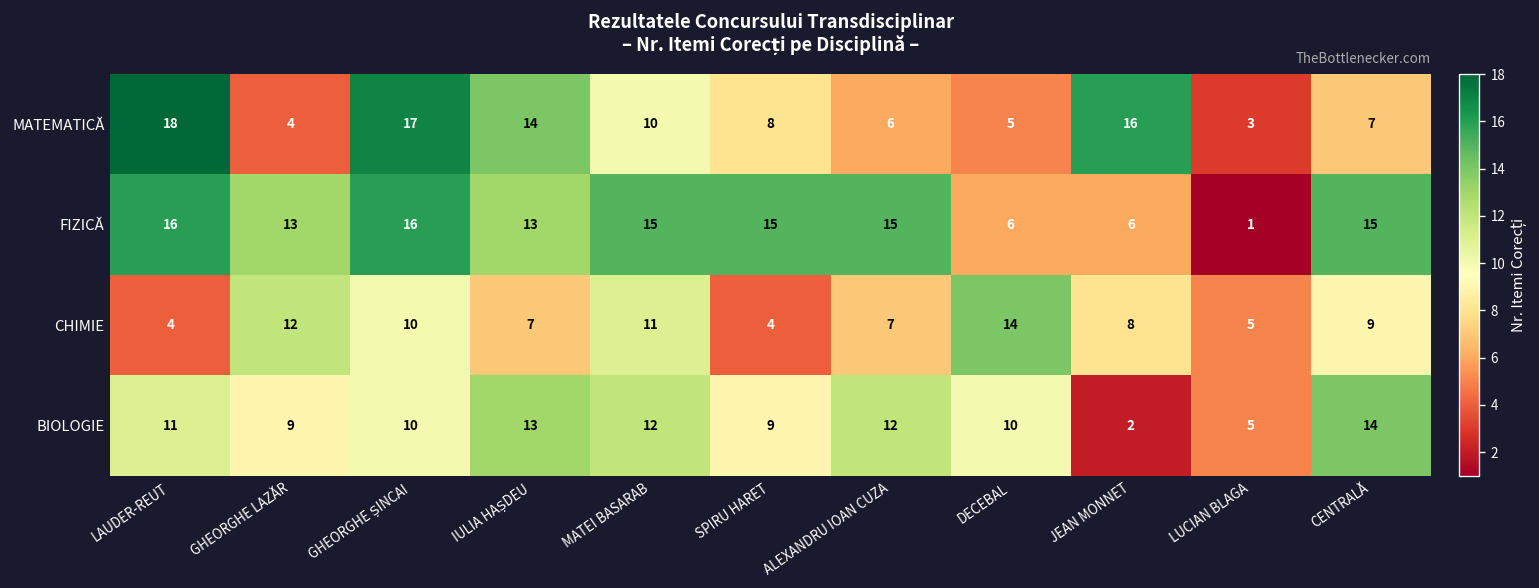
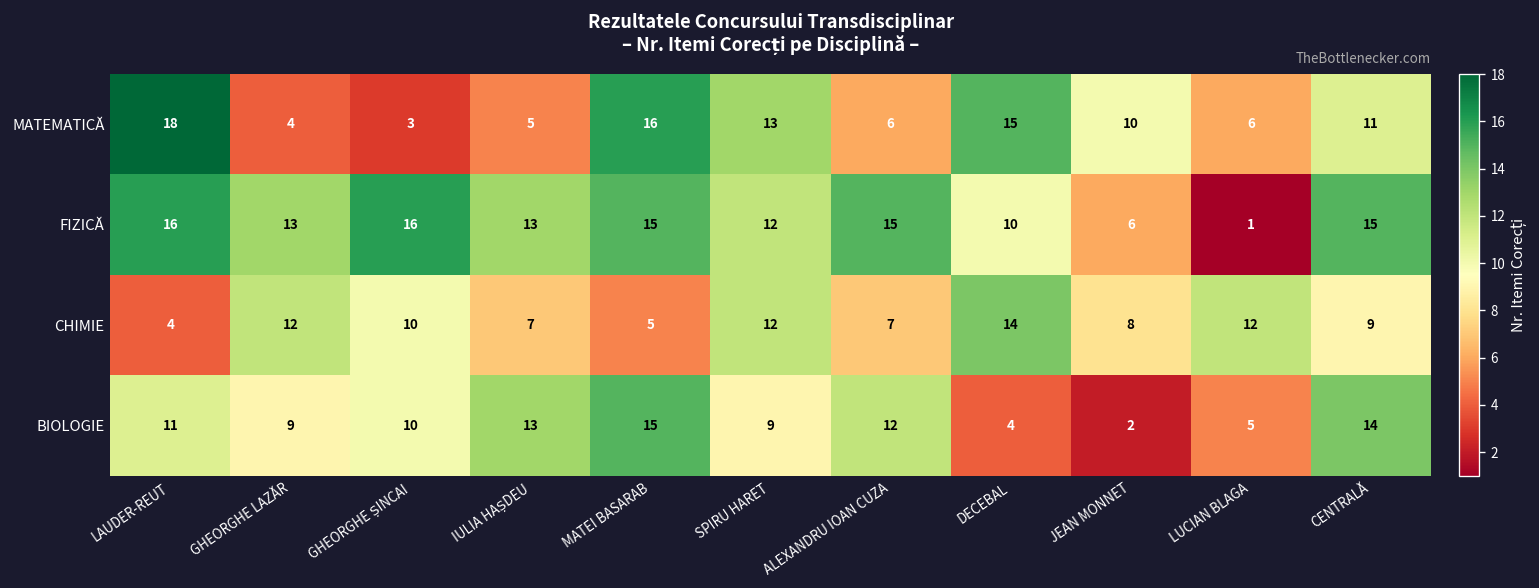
  {
    "MATEMATICĂ": {
      "LAUDER-REUT": 18,
      "GHEORGHE LAZĂR": 4,
-     "GHEORGHE ȘINCAI": 17,
-     "IULIA HAȘDEU": 14,
-     "MATEI BASARAB": 10,
-     "SPIRU HARET": 8,
+     "GHEORGHE ȘINCAI": 3,
+     "IULIA HAȘDEU": 5,
+     "MATEI BASARAB": 16,
+     "SPIRU HARET": 13,
      "ALEXANDRU IOAN CUZA": 6,
-     "DECEBAL": 5,
-     "JEAN MONNET": 16,
-     "LUCIAN BLAGA": 3,
-     "CENTRALĂ": 7
+     "DECEBAL": 15,
+     "JEAN MONNET": 10,
+     "LUCIAN BLAGA": 6,
+     "CENTRALĂ": 11
    },
    "FIZICĂ": {
      "LAUDER-REUT": 16,
      "GHEORGHE LAZĂR": 13,
      "GHEORGHE ȘINCAI": 16,
      "IULIA HAȘDEU": 13,
      "MATEI BASARAB": 15,
-     "SPIRU HARET": 15,
+     "SPIRU HARET": 12,
      "ALEXANDRU IOAN CUZA": 15,
-     "DECEBAL": 6,
+     "DECEBAL": 10,
      "JEAN MONNET": 6,
      "LUCIAN BLAGA": 1,
      "CENTRALĂ": 15
    },
    "CHIMIE": {
      "LAUDER-REUT": 4,
      "GHEORGHE LAZĂR": 12,
      "GHEORGHE ȘINCAI": 10,
      "IULIA HAȘDEU": 7,
-     "MATEI BASARAB": 11,
-     "SPIRU HARET": 4,
+     "MATEI BASARAB": 5,
+     "SPIRU HARET": 12,
      "ALEXANDRU IOAN CUZA": 7,
      "DECEBAL": 14,
      "JEAN MONNET": 8,
-     "LUCIAN BLAGA": 5,
+     "LUCIAN BLAGA": 12,
      "CENTRALĂ": 9
    },
    "BIOLOGIE": {
      "LAUDER-REUT": 11,
      "GHEORGHE LAZĂR": 9,
      "GHEORGHE ȘINCAI": 10,
      "IULIA HAȘDEU": 13,
-     "MATEI BASARAB": 12,
+     "MATEI BASARAB": 15,
      "SPIRU HARET": 9,
      "ALEXANDRU IOAN CUZA": 12,
-     "DECEBAL": 10,
+     "DECEBAL": 4,
      "JEAN MONNET": 2,
      "LUCIAN BLAGA": 5,
      "CENTRALĂ": 14
    }
  }
